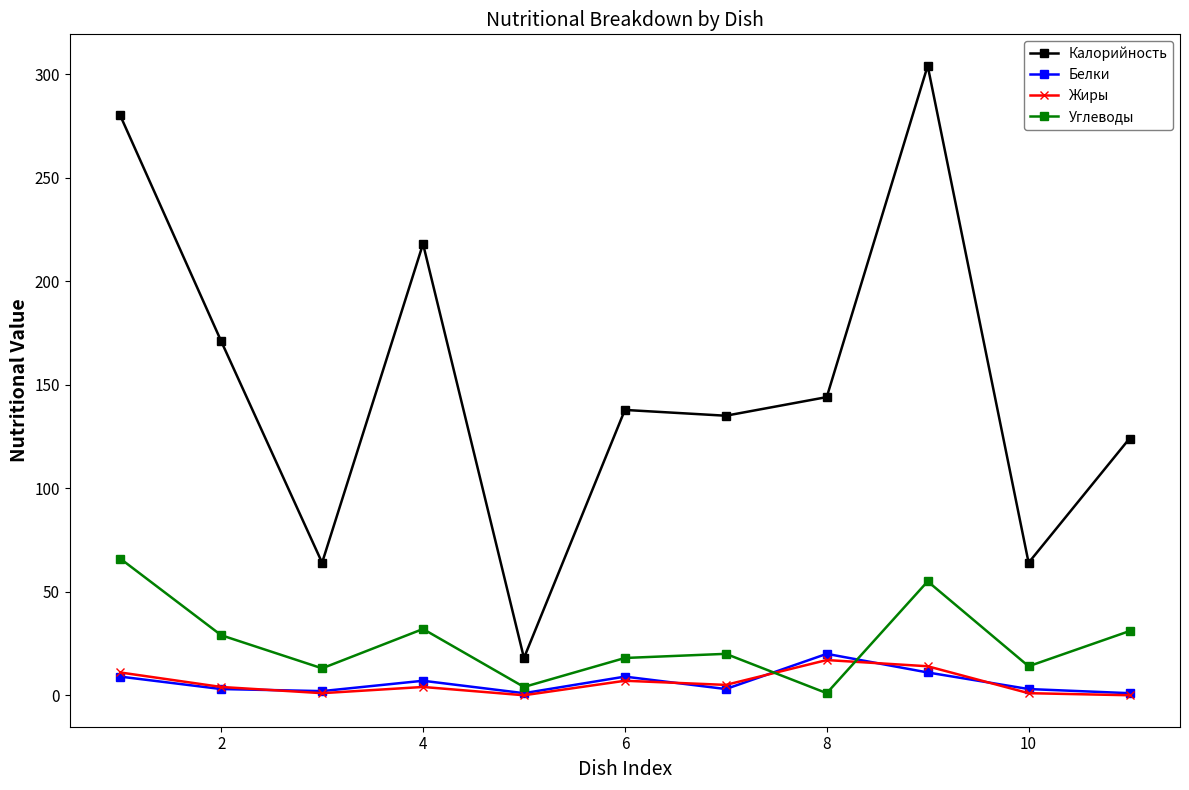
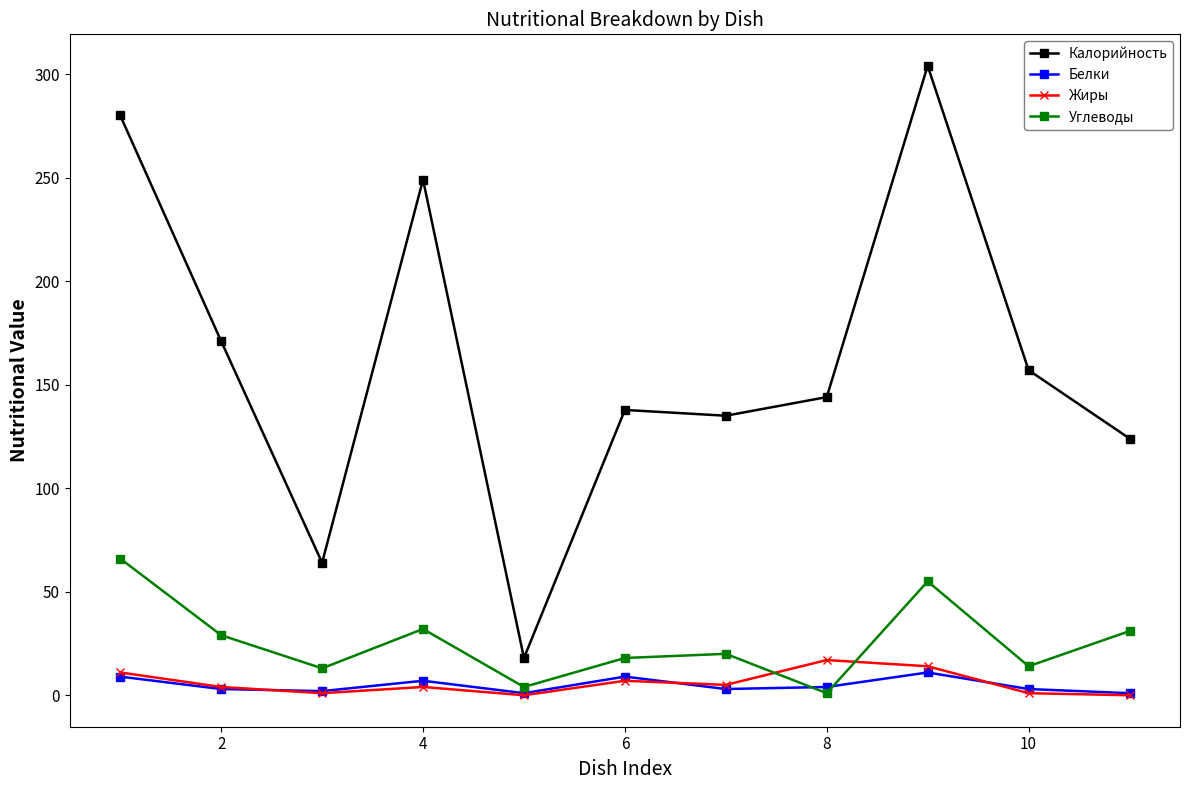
  {
    "Калорийность": {
      "2": 171,
-     "4": 218,
+     "4": 249,
      "6": 138,
      "8": 144,
-     "10": 64
+     "10": 157
    },
    "Белки": {
      "4": 7,
      "6": 9,
-     "8": 20,
+     "8": 4,
      "10": 3
    },
    "Жиры": {
      "4": 4,
      "6": 7,
      "8": 17,
      "10": 1
    },
    "Углеводы": {
      "2": 29,
      "4": 32,
      "6": 18,
      "8": 1,
      "10": 14
    }
  }
